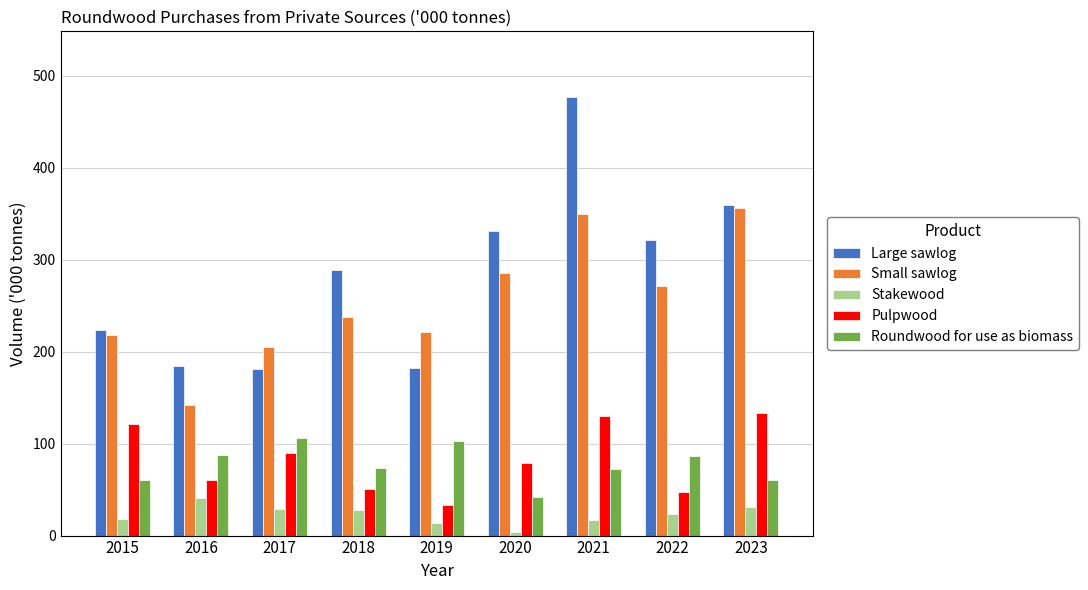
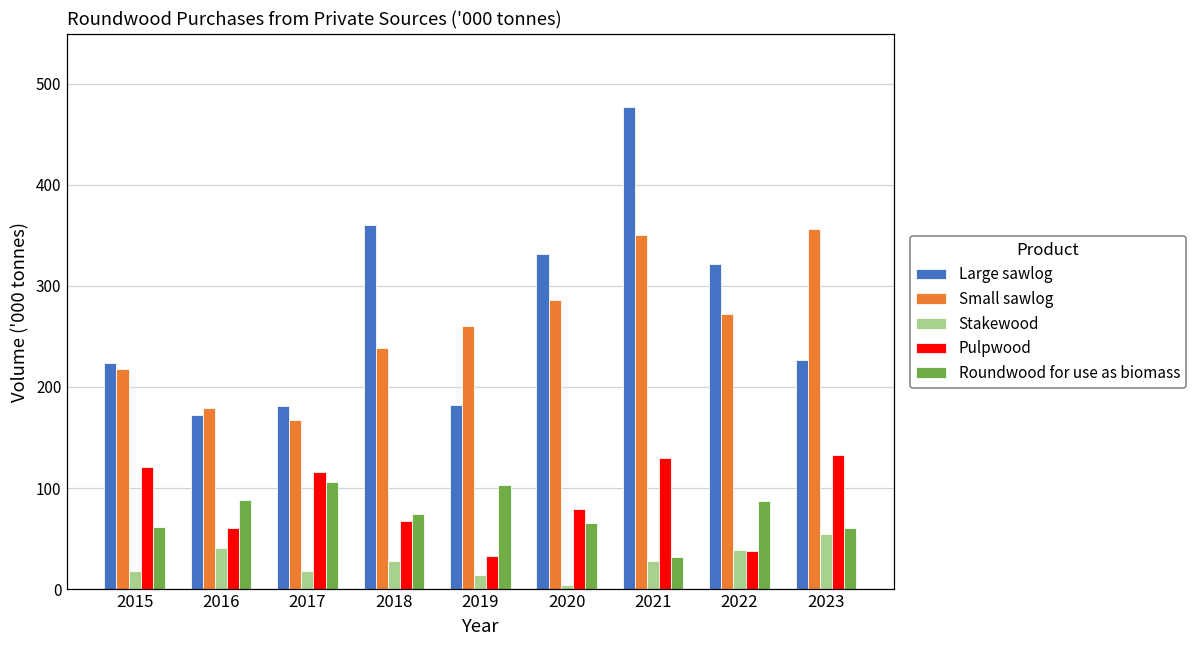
  {
    "Large sawlog": {
      "2015": 220,
-     "2016": 190,
+     "2016": 170,
      "2017": 180,
-     "2018": 290,
+     "2018": 360,
      "2019": 180,
      "2020": 330,
      "2021": 480,
      "2022": 320,
-     "2023": 360
+     "2023": 230
    },
    "Small sawlog": {
      "2015": 220,
-     "2016": 140,
-     "2017": 210,
+     "2016": 180,
+     "2017": 170,
      "2018": 240,
-     "2019": 220,
+     "2019": 260,
      "2020": 290,
      "2021": 350,
      "2022": 270,
      "2023": 360
    },
    "Stakewood": {
      "2015": 20,
      "2016": 40,
-     "2017": 30,
+     "2017": 20,
      "2018": 30,
      "2019": 10,
      "2020": 0,
-     "2021": 20,
-     "2022": 20,
-     "2023": 30
+     "2021": 30,
+     "2022": 40,
+     "2023": 60
    },
    "Pulpwood": {
      "2015": 120,
      "2016": 60,
-     "2017": 90,
-     "2018": 50,
+     "2017": 120,
+     "2018": 70,
      "2019": 30,
      "2020": 80,
      "2021": 130,
-     "2022": 50,
+     "2022": 40,
      "2023": 130
    },
    "Roundwood for use as biomass": {
      "2015": 60,
      "2016": 90,
      "2017": 110,
      "2018": 70,
      "2019": 100,
-     "2020": 40,
-     "2021": 70,
+     "2020": 70,
+     "2021": 30,
      "2022": 90,
      "2023": 60
    }
  }
